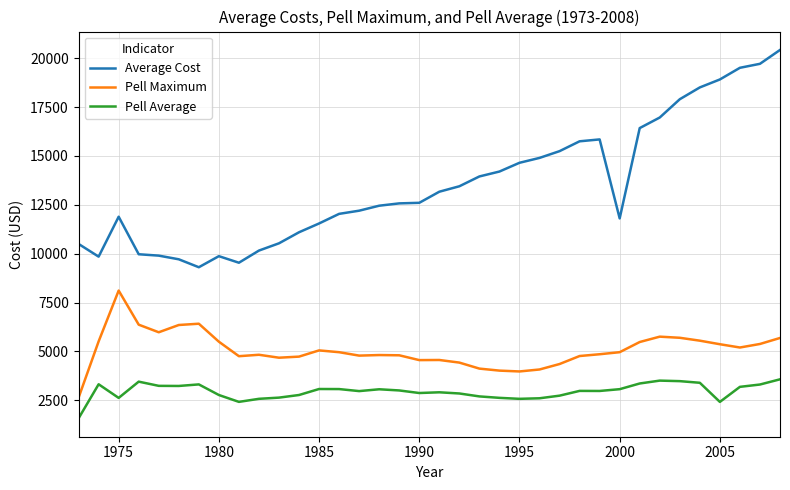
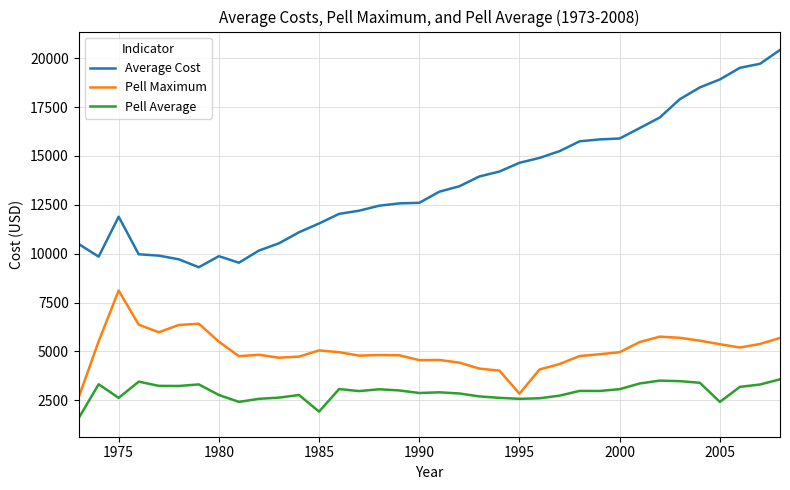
  {
    "Average Cost": {
      "1975": 11900,
      "1980": 9900,
      "1985": 11500,
      "1990": 12600,
      "1995": 14700,
-     "2000": 11800,
+     "2000": 15900,
      "2005": 18900
    },
    "Pell Maximum": {
      "1975": 8100,
      "1980": 5500,
      "1985": 5100,
      "1990": 4600,
-     "1995": 4000,
+     "1995": 2800,
      "2000": 5000,
      "2005": 5400
    },
    "Pell Average": {
      "1975": 2600,
      "1980": 2800,
-     "1985": 3100,
+     "1985": 1900,
      "1990": 2900,
      "1995": 2600,
      "2000": 3100,
      "2005": 2400
    }
  }
